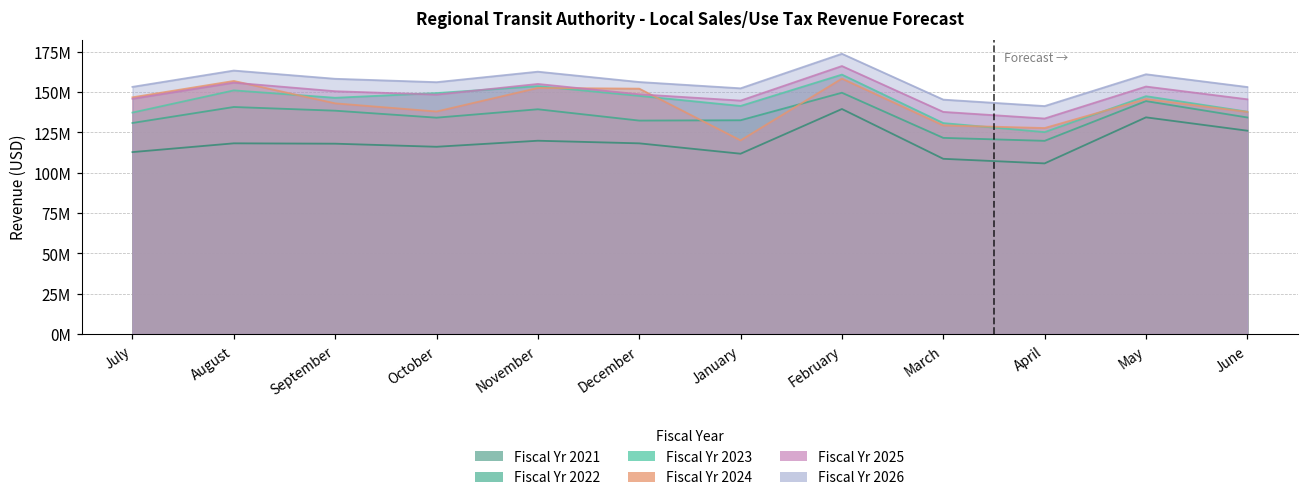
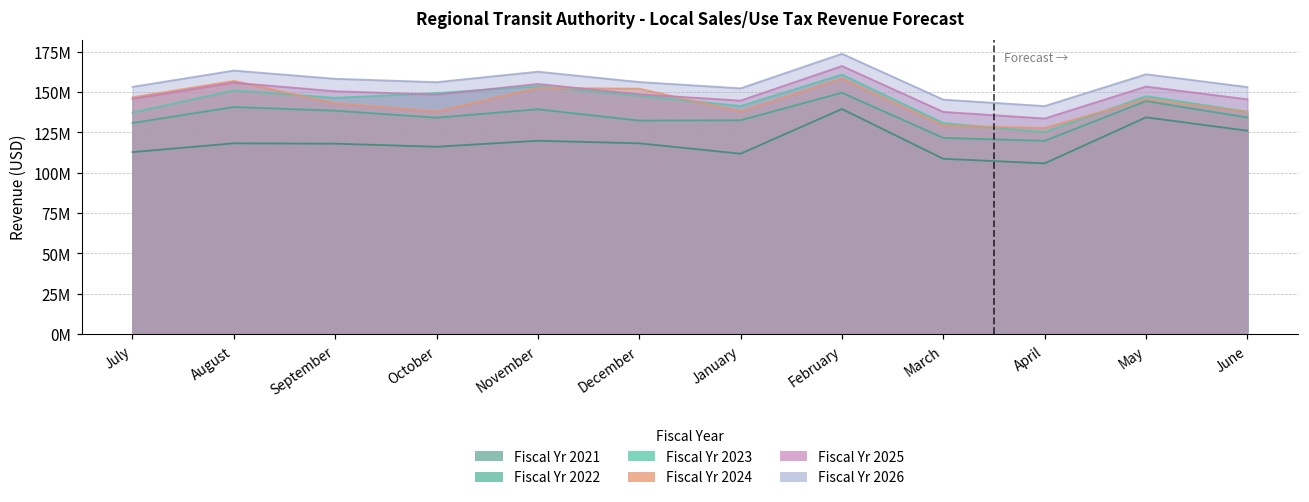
  {
    "Fiscal Yr 2024": {
      "September": 143000000,
      "October": 138000000,
      "December": 152000000,
-     "January": 120000000,
+     "January": 138000000,
      "February": 158000000,
      "April": 128000000
    }
  }
